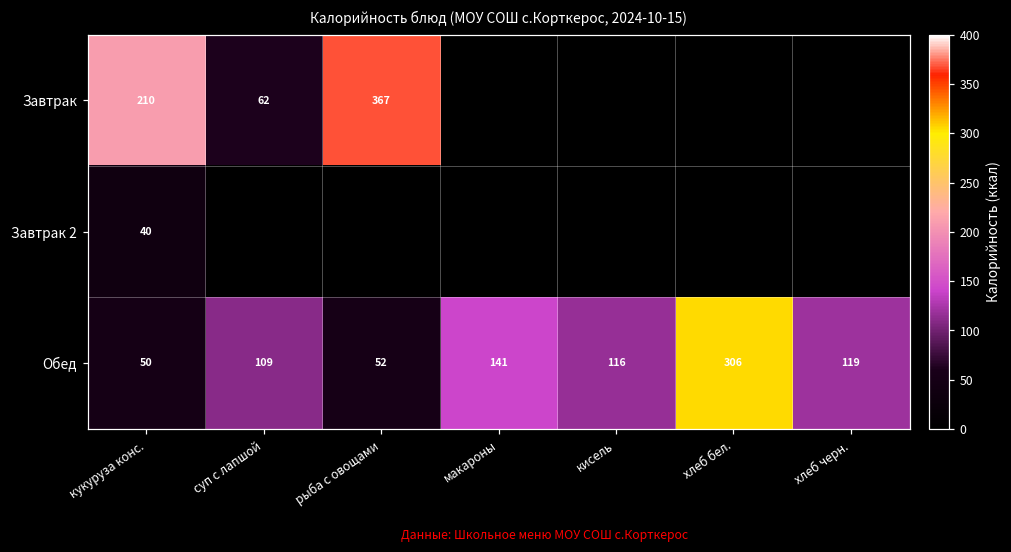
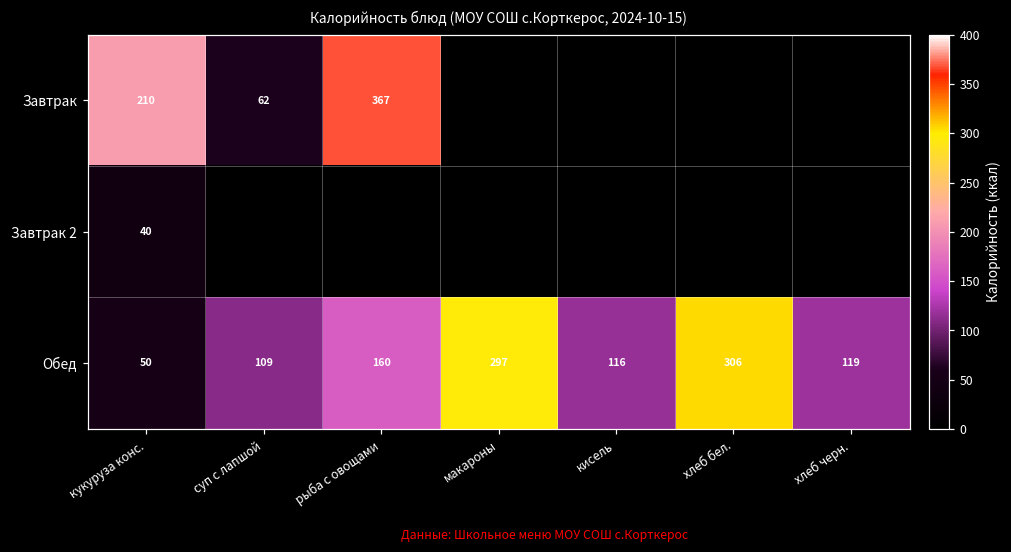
  {
    "Завтрак": {
      "кукуруза конс.": 210,
      "суп с лапшой": 62,
      "рыба с овощами": 367
    },
    "Завтрак 2": {
      "кукуруза конс.": 40
    },
    "Обед": {
      "кукуруза конс.": 50,
      "суп с лапшой": 109,
-     "рыба с овощами": 52,
-     "макароны": 141,
+     "рыба с овощами": 160,
+     "макароны": 297,
      "кисель": 116,
      "хлеб бел.": 306,
      "хлеб черн.": 119
    }
  }
